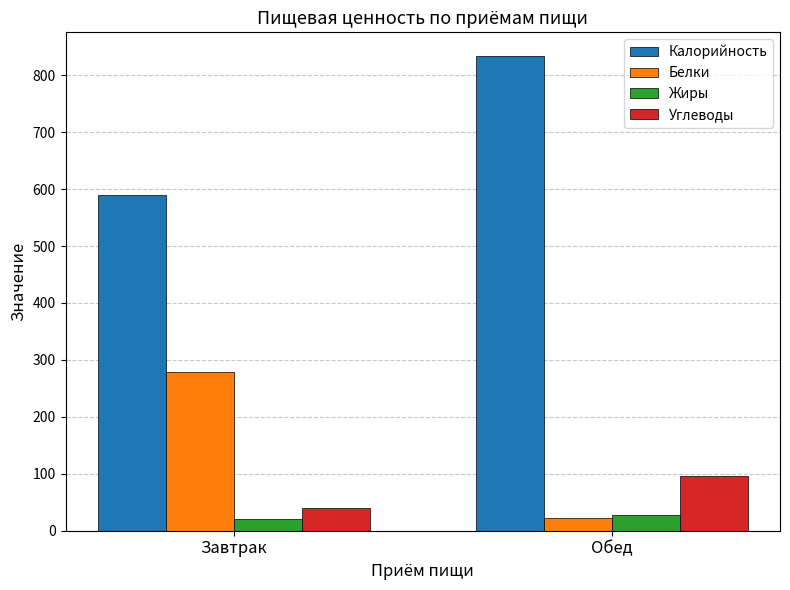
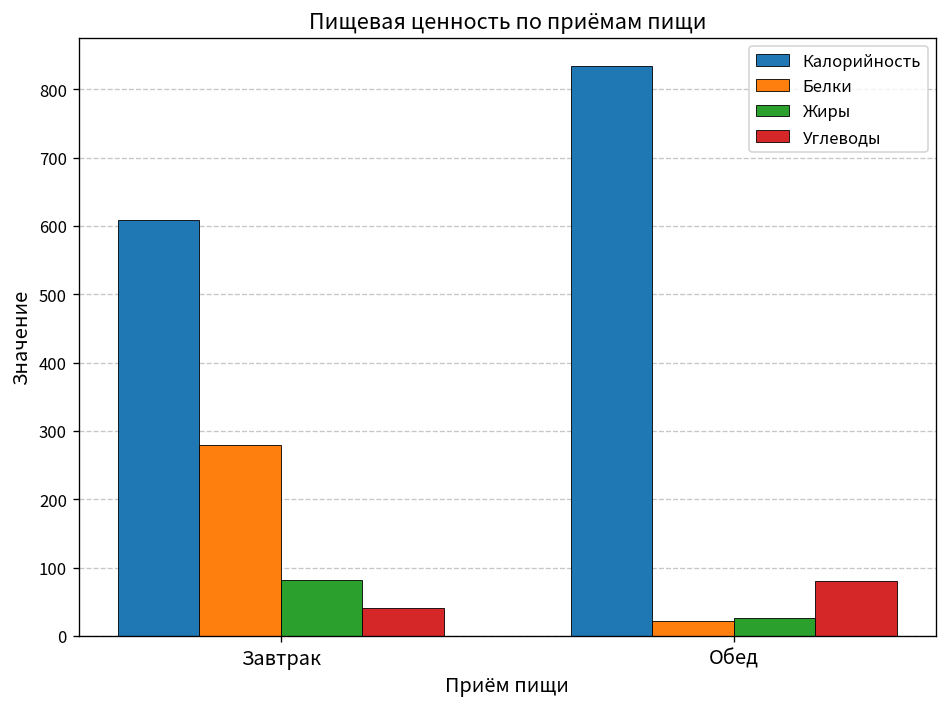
  {
    "Калорийность": {
-     "Завтрак": 590,
+     "Завтрак": 610,
      "Обед": 830
    },
    "Белки": {
      "Завтрак": 280,
      "Обед": 20
    },
    "Жиры": {
-     "Завтрак": 20,
+     "Завтрак": 80,
      "Обед": 30
    },
    "Углеводы": {
      "Завтрак": 40,
-     "Обед": 100
+     "Обед": 80
    }
  }
